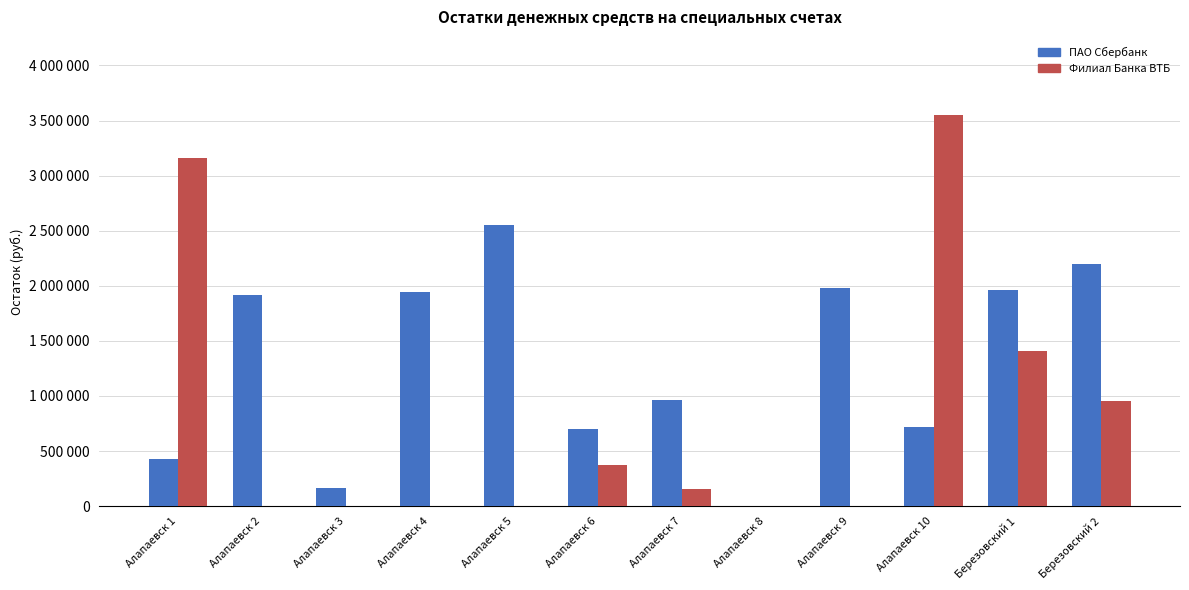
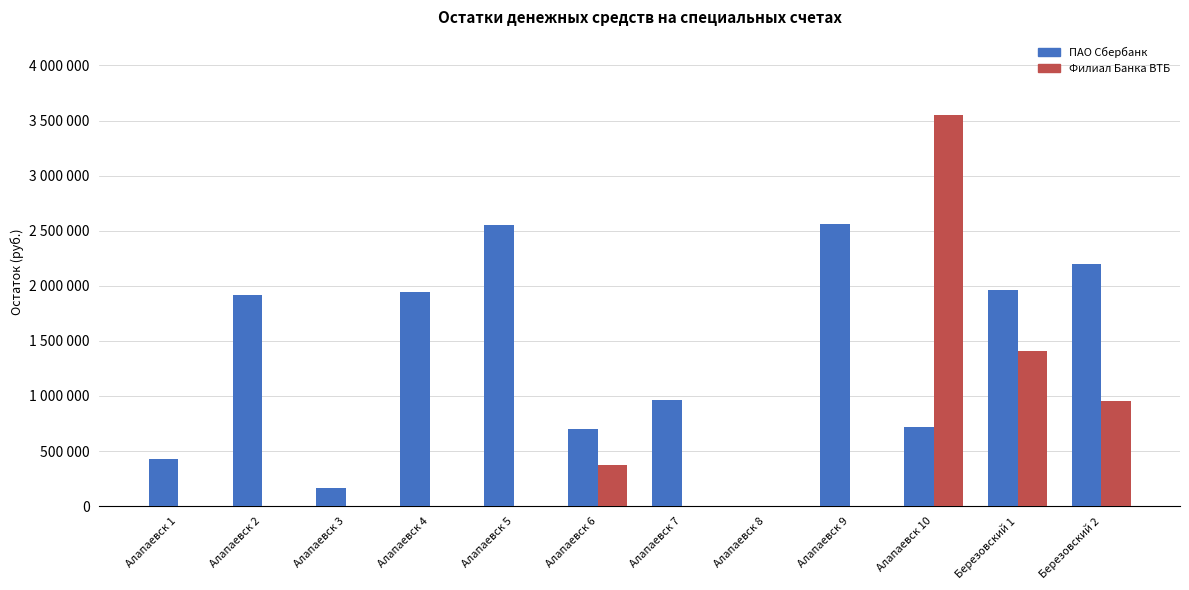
  {
    "ПАО Сбербанк": {
      "Алапаевск 1": 430000,
      "Алапаевск 2": 1920000,
      "Алапаевск 3": 160000,
      "Алапаевск 4": 1940000,
      "Алапаевск 5": 2560000,
      "Алапаевск 6": 700000,
      "Алапаевск 7": 960000,
-     "Алапаевск 9": 1980000,
+     "Алапаевск 9": 2570000,
      "Алапаевск 10": 720000,
      "Березовский 1": 1960000,
      "Березовский 2": 2200000
    },
    "Филиал Банка ВТБ": {
-     "Алапаевск 1": 3160000,
+     "Алапаевск 1": 0,
      "Алапаевск 2": 0,
      "Алапаевск 3": 0,
      "Алапаевск 4": 0,
      "Алапаевск 5": 0,
      "Алапаевск 6": 370000,
-     "Алапаевск 7": 150000,
+     "Алапаевск 7": 0,
      "Алапаевск 8": 0,
      "Алапаевск 9": 0,
      "Алапаевск 10": 3550000,
      "Березовский 1": 1410000,
      "Березовский 2": 950000
    }
  }
